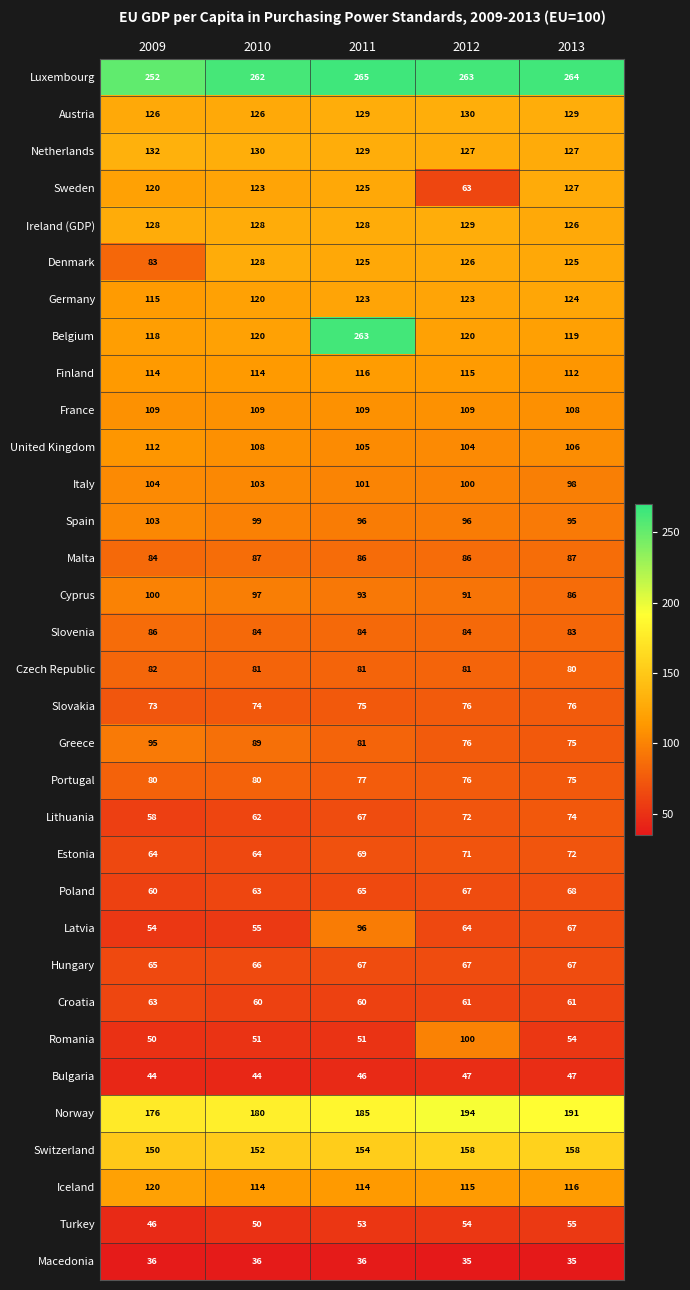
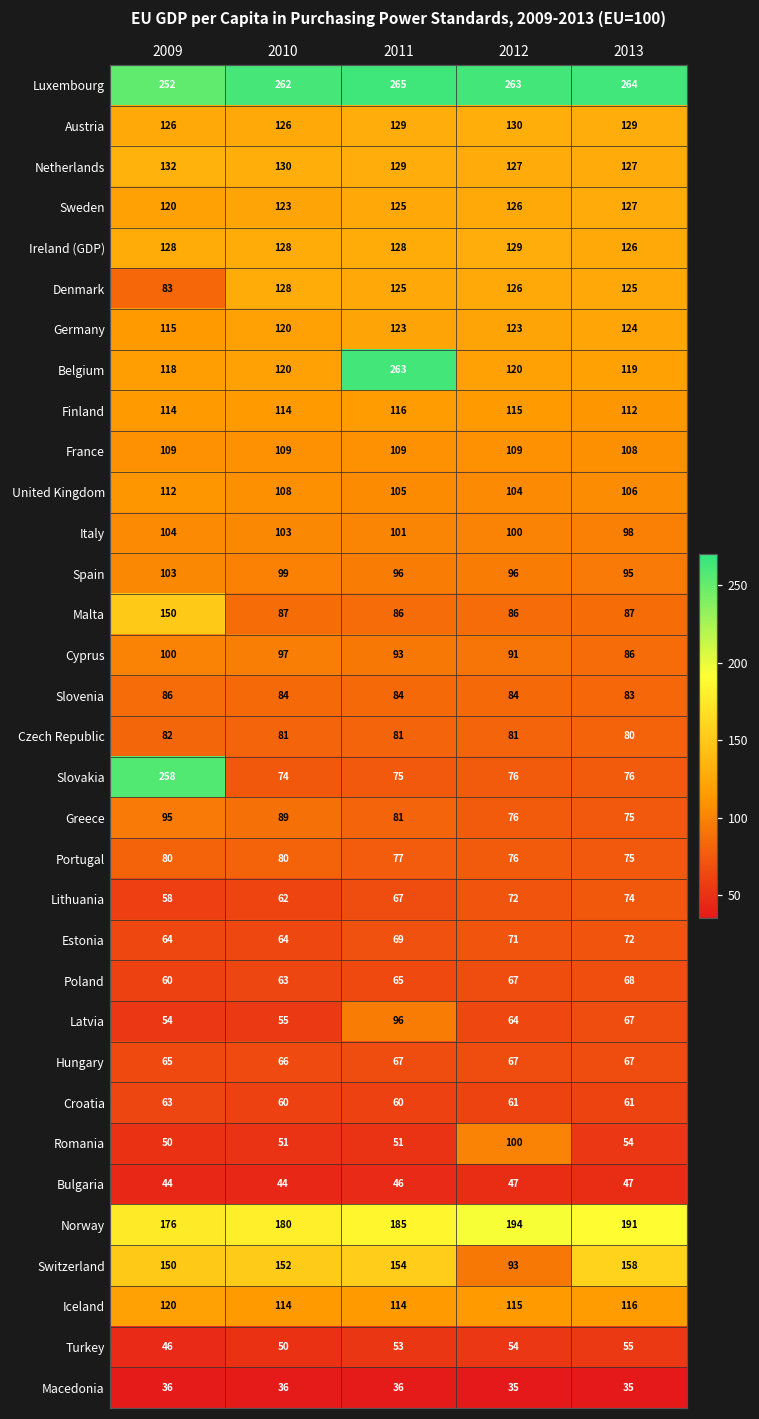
  {
    "Luxembourg": {
      "2009": 252,
      "2010": 262,
      "2011": 265,
      "2012": 263,
      "2013": 264
    },
    "Austria": {
      "2009": 126,
      "2010": 126,
      "2011": 129,
      "2012": 130,
      "2013": 129
    },
    "Netherlands": {
      "2009": 132,
      "2010": 130,
      "2011": 129,
      "2012": 127,
      "2013": 127
    },
    "Sweden": {
      "2009": 120,
      "2010": 123,
      "2011": 125,
-     "2012": 63,
+     "2012": 126,
      "2013": 127
    },
    "Ireland (GDP)": {
      "2009": 128,
      "2010": 128,
      "2011": 128,
      "2012": 129,
      "2013": 126
    },
    "Denmark": {
      "2009": 83,
      "2010": 128,
      "2011": 125,
      "2012": 126,
      "2013": 125
    },
    "Germany": {
      "2009": 115,
      "2010": 120,
      "2011": 123,
      "2012": 123,
      "2013": 124
    },
    "Belgium": {
      "2009": 118,
      "2010": 120,
      "2011": 263,
      "2012": 120,
      "2013": 119
    },
    "Finland": {
      "2009": 114,
      "2010": 114,
      "2011": 116,
      "2012": 115,
      "2013": 112
    },
    "France": {
      "2009": 109,
      "2010": 109,
      "2011": 109,
      "2012": 109,
      "2013": 108
    },
    "United Kingdom": {
      "2009": 112,
      "2010": 108,
      "2011": 105,
      "2012": 104,
      "2013": 106
    },
    "Italy": {
      "2009": 104,
      "2010": 103,
      "2011": 101,
      "2012": 100,
      "2013": 98
    },
    "Spain": {
      "2009": 103,
      "2010": 99,
      "2011": 96,
      "2012": 96,
      "2013": 95
    },
    "Malta": {
-     "2009": 84,
+     "2009": 150,
      "2010": 87,
      "2011": 86,
      "2012": 86,
      "2013": 87
    },
    "Cyprus": {
      "2009": 100,
      "2010": 97,
      "2011": 93,
      "2012": 91,
      "2013": 86
    },
    "Slovenia": {
      "2009": 86,
      "2010": 84,
      "2011": 84,
      "2012": 84,
      "2013": 83
    },
    "Czech Republic": {
      "2009": 82,
      "2010": 81,
      "2011": 81,
      "2012": 81,
      "2013": 80
    },
    "Slovakia": {
-     "2009": 73,
+     "2009": 258,
      "2010": 74,
      "2011": 75,
      "2012": 76,
      "2013": 76
    },
    "Greece": {
      "2009": 95,
      "2010": 89,
      "2011": 81,
      "2012": 76,
      "2013": 75
    },
    "Portugal": {
      "2009": 80,
      "2010": 80,
      "2011": 77,
      "2012": 76,
      "2013": 75
    },
    "Lithuania": {
      "2009": 58,
      "2010": 62,
      "2011": 67,
      "2012": 72,
      "2013": 74
    },
    "Estonia": {
      "2009": 64,
      "2010": 64,
      "2011": 69,
      "2012": 71,
      "2013": 72
    },
    "Poland": {
      "2009": 60,
      "2010": 63,
      "2011": 65,
      "2012": 67,
      "2013": 68
    },
    "Latvia": {
      "2009": 54,
      "2010": 55,
      "2011": 96,
      "2012": 64,
      "2013": 67
    },
    "Hungary": {
      "2009": 65,
      "2010": 66,
      "2011": 67,
      "2012": 67,
      "2013": 67
    },
    "Croatia": {
      "2009": 63,
      "2010": 60,
      "2011": 60,
      "2012": 61,
      "2013": 61
    },
    "Romania": {
      "2009": 50,
      "2010": 51,
      "2011": 51,
      "2012": 100,
      "2013": 54
    },
    "Bulgaria": {
      "2009": 44,
      "2010": 44,
      "2011": 46,
      "2012": 47,
      "2013": 47
    },
    "Norway": {
      "2009": 176,
      "2010": 180,
      "2011": 185,
      "2012": 194,
      "2013": 191
    },
    "Switzerland": {
      "2009": 150,
      "2010": 152,
      "2011": 154,
-     "2012": 158,
+     "2012": 93,
      "2013": 158
    },
    "Iceland": {
      "2009": 120,
      "2010": 114,
      "2011": 114,
      "2012": 115,
      "2013": 116
    },
    "Turkey": {
      "2009": 46,
      "2010": 50,
      "2011": 53,
      "2012": 54,
      "2013": 55
    },
    "Macedonia": {
      "2009": 36,
      "2010": 36,
      "2011": 36,
      "2012": 35,
      "2013": 35
    }
  }
